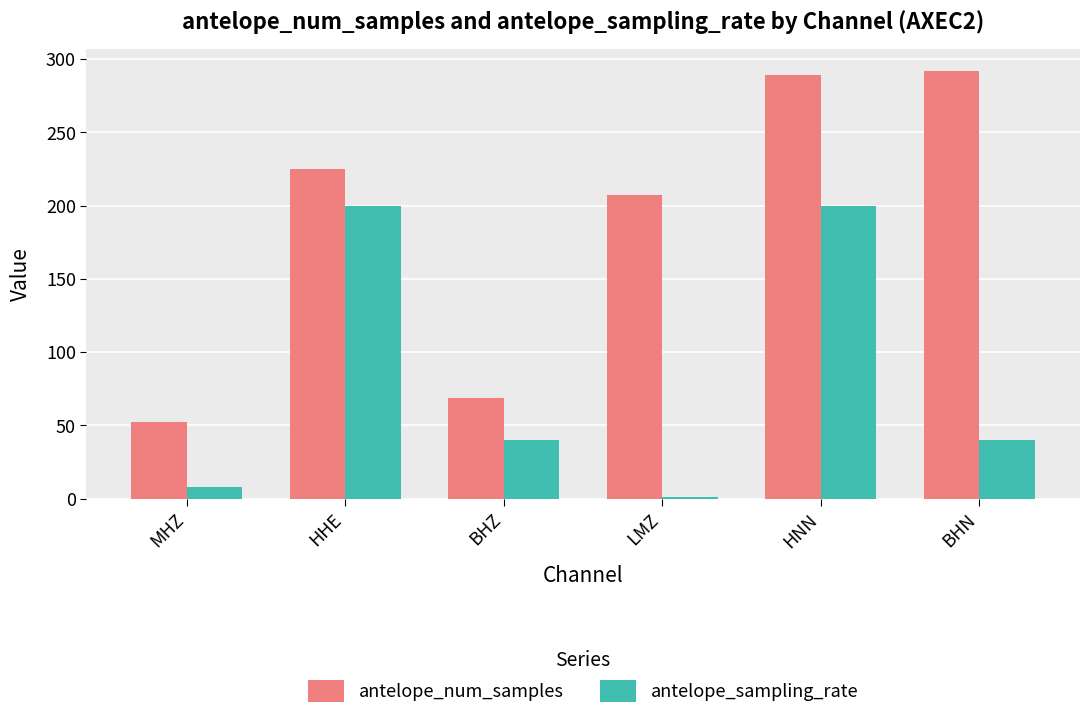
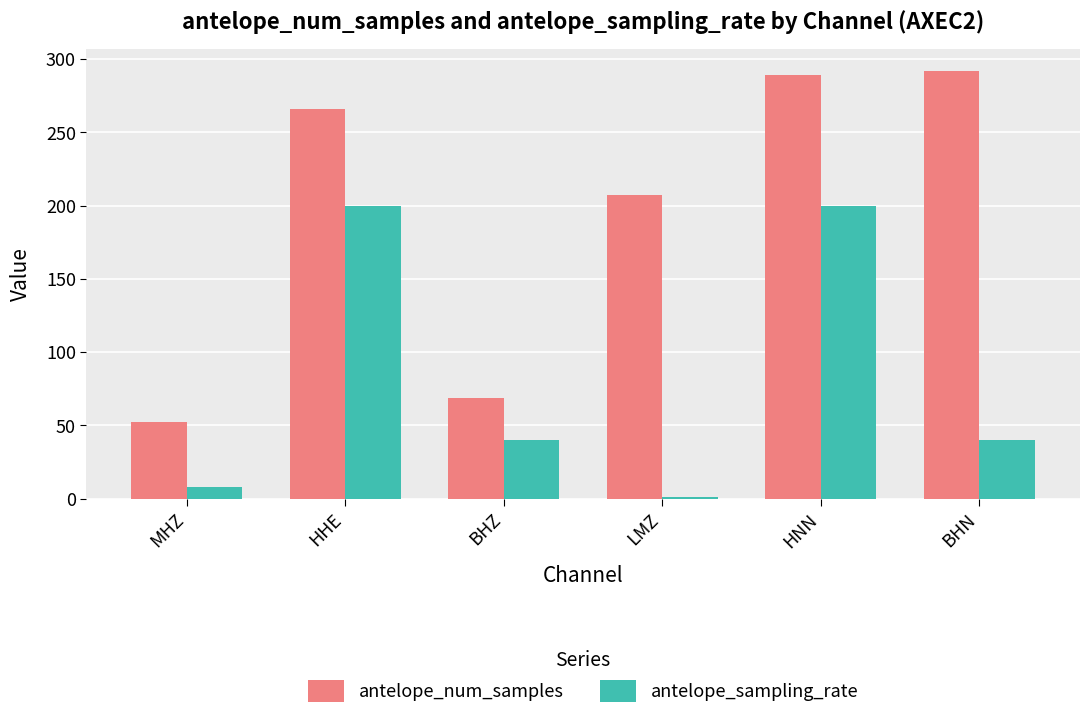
  {
    "antelope_num_samples": {
      "MHZ": 52,
-     "HHE": 225,
+     "HHE": 266,
      "BHZ": 69,
      "LMZ": 207,
      "HNN": 289,
      "BHN": 292
    },
    "antelope_sampling_rate": {
      "MHZ": 8,
      "HHE": 200,
      "BHZ": 40,
      "HNN": 200,
      "BHN": 40
    }
  }
